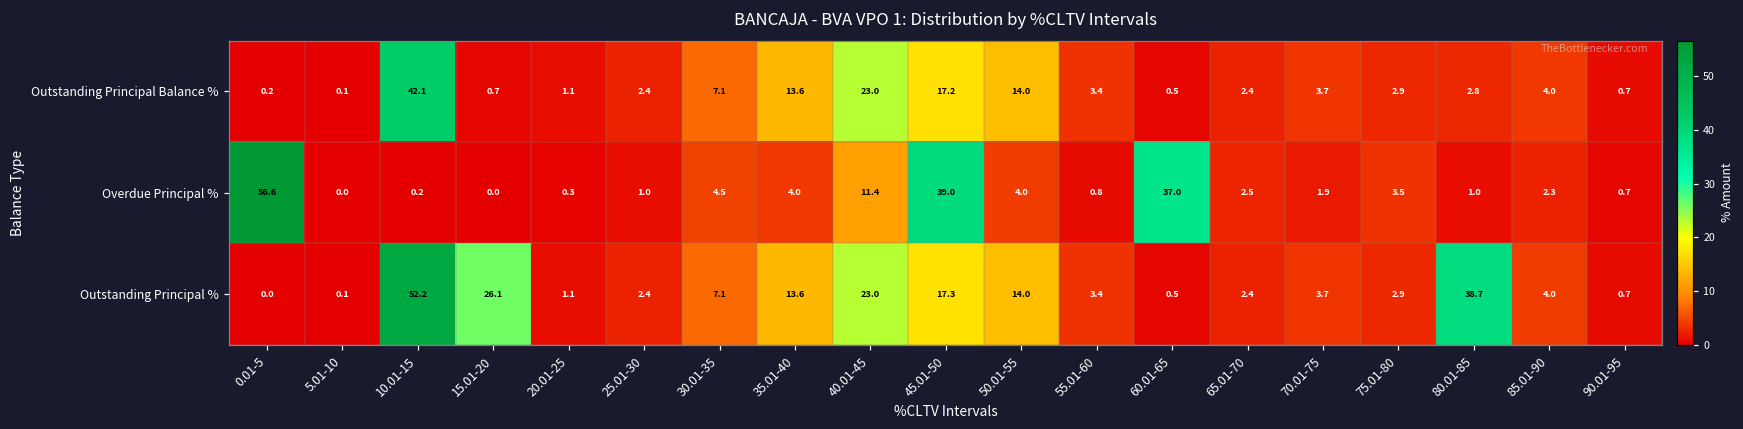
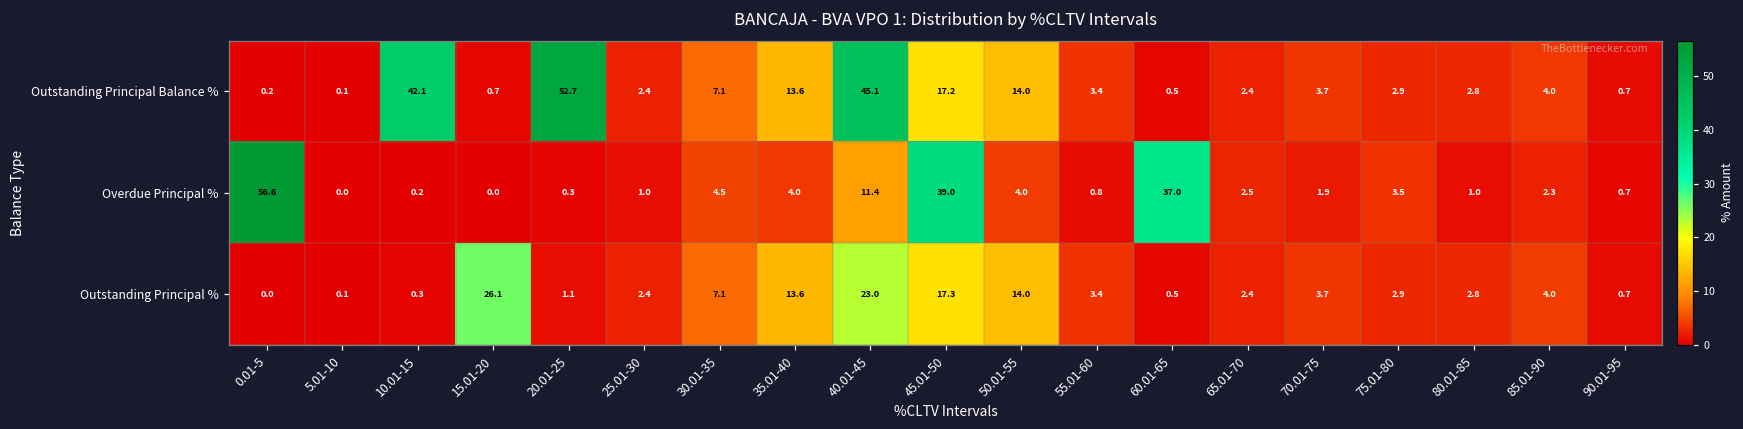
  {
    "Outstanding Principal Balance %": {
      "0.01-5": 0.2,
      "5.01-10": 0.1,
      "10.01-15": 42.1,
      "15.01-20": 0.7,
-     "20.01-25": 1.1,
+     "20.01-25": 52.7,
      "25.01-30": 2.4,
      "30.01-35": 7.1,
      "35.01-40": 13.6,
-     "40.01-45": 23.0,
+     "40.01-45": 45.1,
      "45.01-50": 17.2,
      "50.01-55": 14.0,
      "55.01-60": 3.4,
      "60.01-65": 0.5,
      "65.01-70": 2.4,
      "70.01-75": 3.7,
      "75.01-80": 2.9,
      "80.01-85": 2.8,
      "85.01-90": 4.0
    },
    "Overdue Principal %": {
      "0.01-5": 56.6,
      "5.01-10": 0.0,
      "10.01-15": 0.2,
      "15.01-20": 0.0,
      "20.01-25": 0.3,
      "25.01-30": 1.0,
      "30.01-35": 4.5,
      "35.01-40": 4.0,
      "40.01-45": 11.4,
      "45.01-50": 39.0,
      "50.01-55": 4.0,
      "55.01-60": 0.8,
      "60.01-65": 37.0,
      "65.01-70": 2.5,
      "70.01-75": 1.9,
      "75.01-80": 3.5,
      "80.01-85": 1.0,
      "85.01-90": 2.3,
      "90.01-95": 0.7
    },
    "Outstanding Principal %": {
      "0.01-5": 0.0,
      "5.01-10": 0.1,
-     "10.01-15": 52.2,
+     "10.01-15": 0.3,
      "15.01-20": 26.1,
      "20.01-25": 1.1,
      "25.01-30": 2.4,
      "30.01-35": 7.1,
      "35.01-40": 13.6,
      "40.01-45": 23.0,
      "45.01-50": 17.3,
      "50.01-55": 14.0,
      "55.01-60": 3.4,
      "60.01-65": 0.5,
      "65.01-70": 2.4,
      "70.01-75": 3.7,
      "75.01-80": 2.9,
-     "80.01-85": 38.7,
+     "80.01-85": 2.8,
      "85.01-90": 4.0,
      "90.01-95": 0.7
    }
  }
